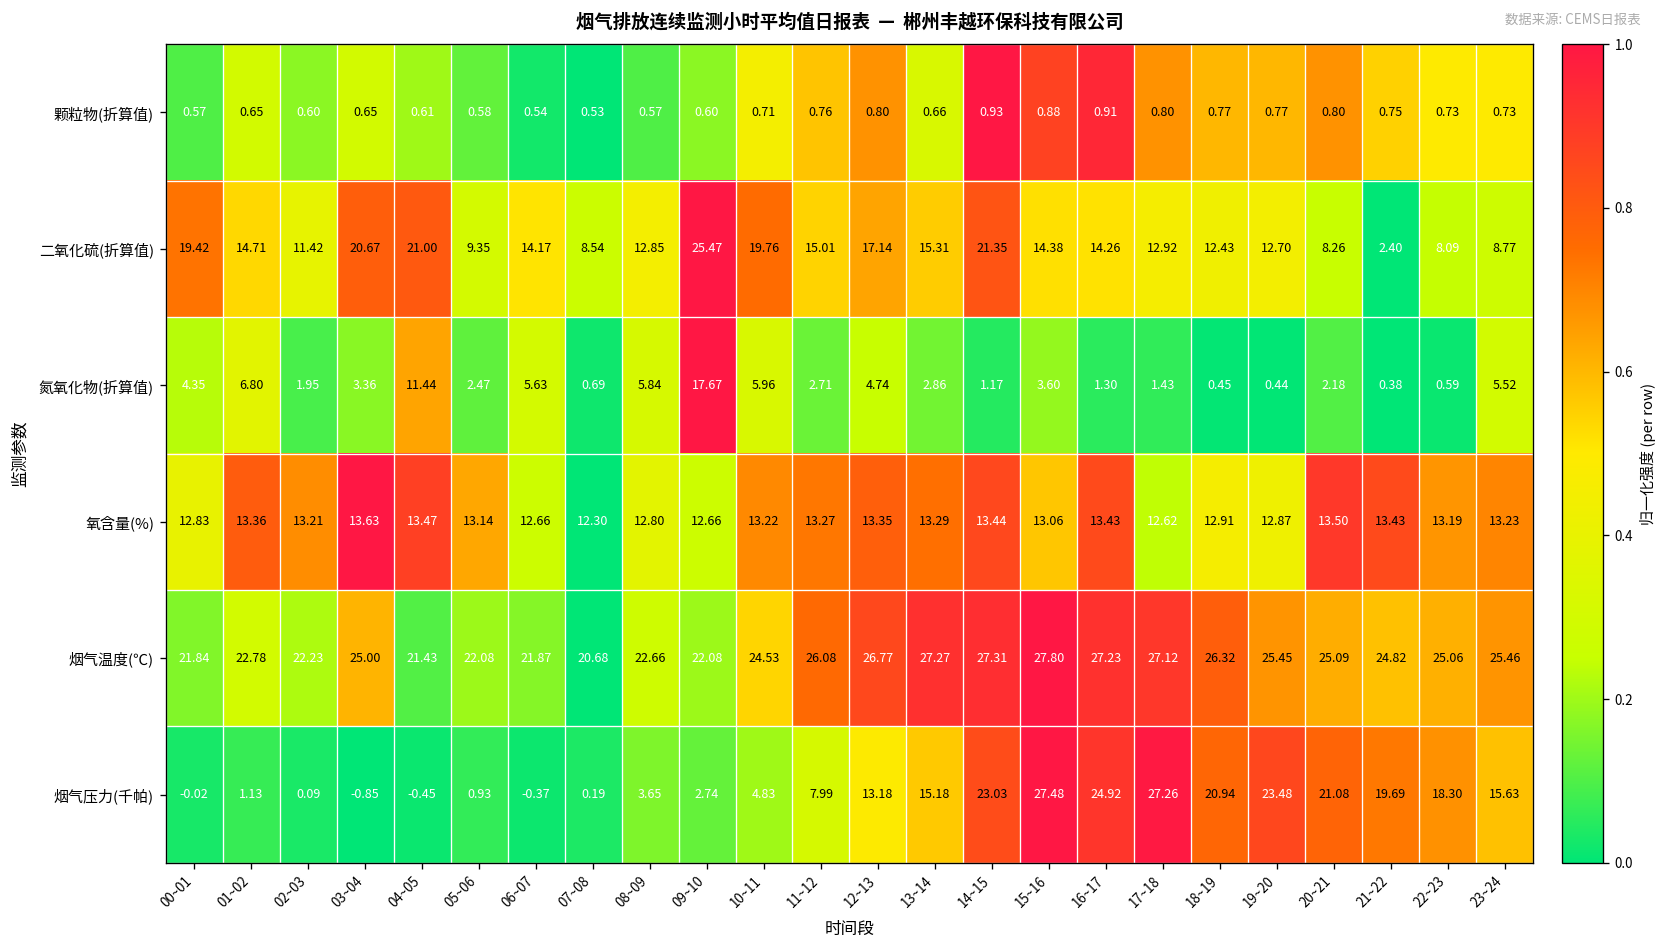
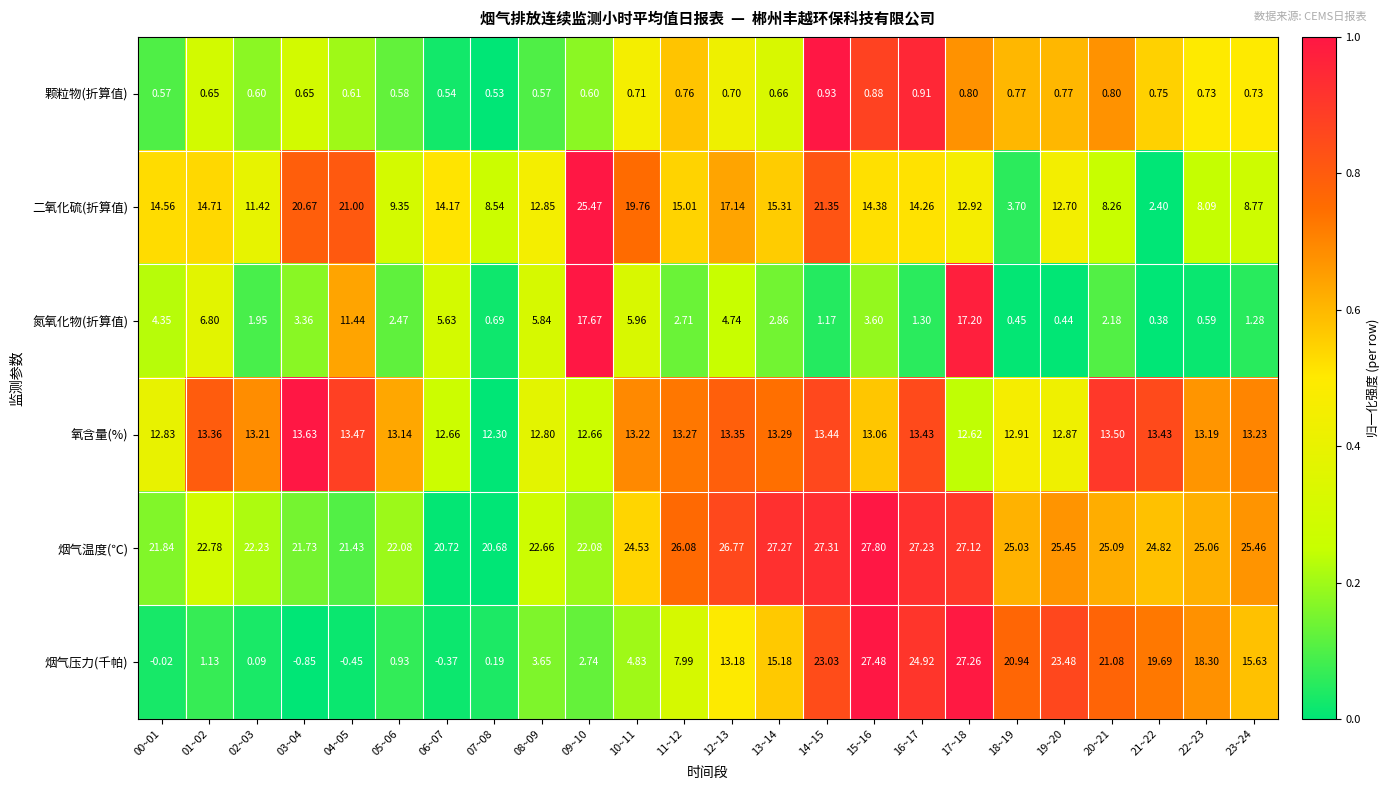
  {
    "颗粒物(折算值)": {
      "00~01": 0.57,
      "01~02": 0.65,
      "02~03": 0.60,
      "03~04": 0.65,
      "04~05": 0.61,
      "05~06": 0.58,
      "06~07": 0.54,
      "07~08": 0.53,
      "08~09": 0.57,
      "09~10": 0.60,
      "10~11": 0.71,
      "11~12": 0.76,
-     "12~13": 0.80,
+     "12~13": 0.70,
      "13~14": 0.66,
      "14~15": 0.93,
      "15~16": 0.88,
      "16~17": 0.91,
      "17~18": 0.80,
      "18~19": 0.77,
      "19~20": 0.77,
      "20~21": 0.80,
      "21~22": 0.75,
      "22~23": 0.73,
      "23~24": 0.73
    },
    "二氧化硫(折算值)": {
-     "00~01": 19.42,
+     "00~01": 14.56,
      "01~02": 14.71,
      "02~03": 11.42,
      "03~04": 20.67,
      "04~05": 21.00,
      "05~06": 9.35,
      "06~07": 14.17,
      "07~08": 8.54,
      "08~09": 12.85,
      "09~10": 25.47,
      "10~11": 19.76,
      "11~12": 15.01,
      "12~13": 17.14,
      "13~14": 15.31,
      "14~15": 21.35,
      "15~16": 14.38,
      "16~17": 14.26,
      "17~18": 12.92,
-     "18~19": 12.43,
+     "18~19": 3.70,
      "19~20": 12.70,
      "20~21": 8.26,
      "21~22": 2.40,
      "22~23": 8.09,
      "23~24": 8.77
    },
    "氮氧化物(折算值)": {
      "00~01": 4.35,
      "01~02": 6.80,
      "02~03": 1.95,
      "03~04": 3.36,
      "04~05": 11.44,
      "05~06": 2.47,
      "06~07": 5.63,
      "07~08": 0.69,
      "08~09": 5.84,
      "09~10": 17.67,
      "10~11": 5.96,
      "11~12": 2.71,
      "12~13": 4.74,
      "13~14": 2.86,
      "14~15": 1.17,
      "15~16": 3.60,
      "16~17": 1.30,
-     "17~18": 1.43,
+     "17~18": 17.20,
      "18~19": 0.45,
      "19~20": 0.44,
      "20~21": 2.18,
      "21~22": 0.38,
      "22~23": 0.59,
-     "23~24": 5.52
+     "23~24": 1.28
    },
    "氧含量(%)": {
      "00~01": 12.83,
      "01~02": 13.36,
      "02~03": 13.21,
      "03~04": 13.63,
      "04~05": 13.47,
      "05~06": 13.14,
      "06~07": 12.66,
      "07~08": 12.30,
      "08~09": 12.80,
      "09~10": 12.66,
      "10~11": 13.22,
      "11~12": 13.27,
      "12~13": 13.35,
      "13~14": 13.29,
      "14~15": 13.44,
      "15~16": 13.06,
      "16~17": 13.43,
      "17~18": 12.62,
      "18~19": 12.91,
      "19~20": 12.87,
      "20~21": 13.50,
      "21~22": 13.43,
      "22~23": 13.19,
      "23~24": 13.23
    },
    "烟气温度(℃)": {
      "00~01": 21.84,
      "01~02": 22.78,
      "02~03": 22.23,
-     "03~04": 25.00,
+     "03~04": 21.73,
      "04~05": 21.43,
      "05~06": 22.08,
-     "06~07": 21.87,
+     "06~07": 20.72,
      "07~08": 20.68,
      "08~09": 22.66,
      "09~10": 22.08,
      "10~11": 24.53,
      "11~12": 26.08,
      "12~13": 26.77,
      "13~14": 27.27,
      "14~15": 27.31,
      "15~16": 27.80,
      "16~17": 27.23,
      "17~18": 27.12,
-     "18~19": 26.32,
+     "18~19": 25.03,
      "19~20": 25.45,
      "20~21": 25.09,
      "21~22": 24.82,
      "22~23": 25.06,
      "23~24": 25.46
    },
    "烟气压力(千帕)": {
      "00~01": -0.02,
      "01~02": 1.13,
      "02~03": 0.09,
      "03~04": -0.85,
      "04~05": -0.45,
      "05~06": 0.93,
      "06~07": -0.37,
      "07~08": 0.19,
      "08~09": 3.65,
      "09~10": 2.74,
      "10~11": 4.83,
      "11~12": 7.99,
      "12~13": 13.18,
      "13~14": 15.18,
      "14~15": 23.03,
      "15~16": 27.48,
      "16~17": 24.92,
      "17~18": 27.26,
      "18~19": 20.94,
      "19~20": 23.48,
      "20~21": 21.08,
      "21~22": 19.69,
      "22~23": 18.30,
      "23~24": 15.63
    }
  }
